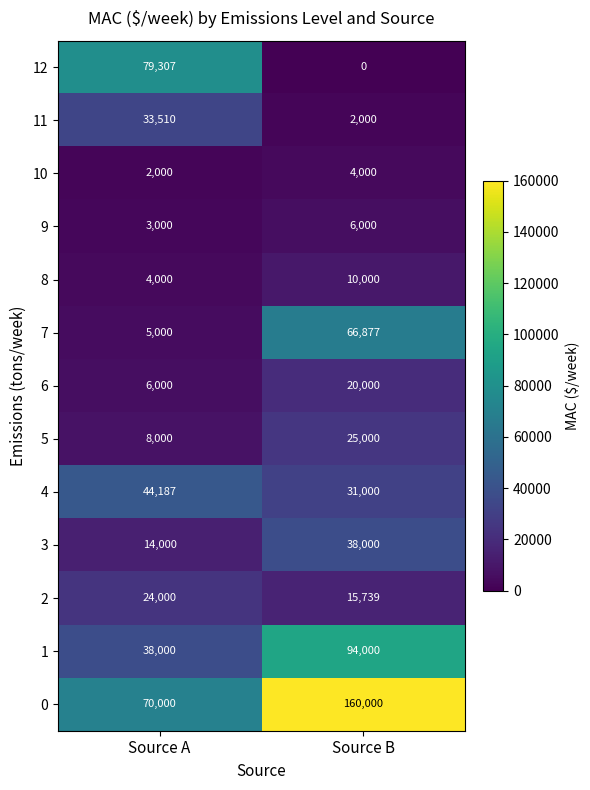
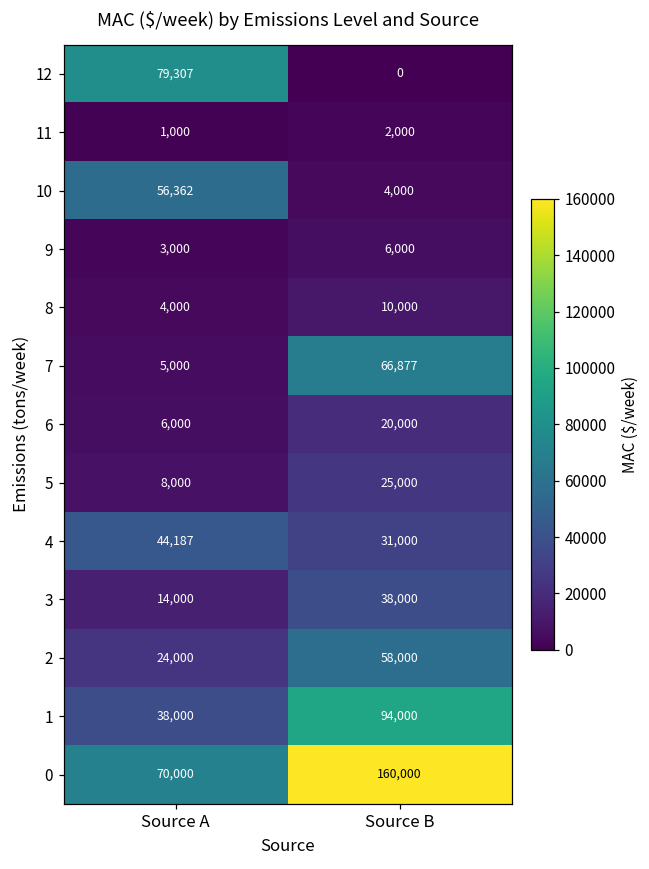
  {
    "12": {
      "Source A": "79,307",
      "Source B": "0"
    },
    "11": {
-     "Source A": "33,510",
+     "Source A": "1,000",
      "Source B": "2,000"
    },
    "10": {
-     "Source A": "2,000",
+     "Source A": "56,362",
      "Source B": "4,000"
    },
    "9": {
      "Source A": "3,000",
      "Source B": "6,000"
    },
    "8": {
      "Source A": "4,000",
      "Source B": "10,000"
    },
    "7": {
      "Source A": "5,000",
      "Source B": "66,877"
    },
    "6": {
      "Source A": "6,000",
      "Source B": "20,000"
    },
    "5": {
      "Source A": "8,000",
      "Source B": "25,000"
    },
    "4": {
      "Source A": "44,187",
      "Source B": "31,000"
    },
    "3": {
      "Source A": "14,000",
      "Source B": "38,000"
    },
    "2": {
      "Source A": "24,000",
-     "Source B": "15,739"
+     "Source B": "58,000"
    },
    "1": {
      "Source A": "38,000",
      "Source B": "94,000"
    },
    "0": {
      "Source A": "70,000",
      "Source B": "160,000"
    }
  }
